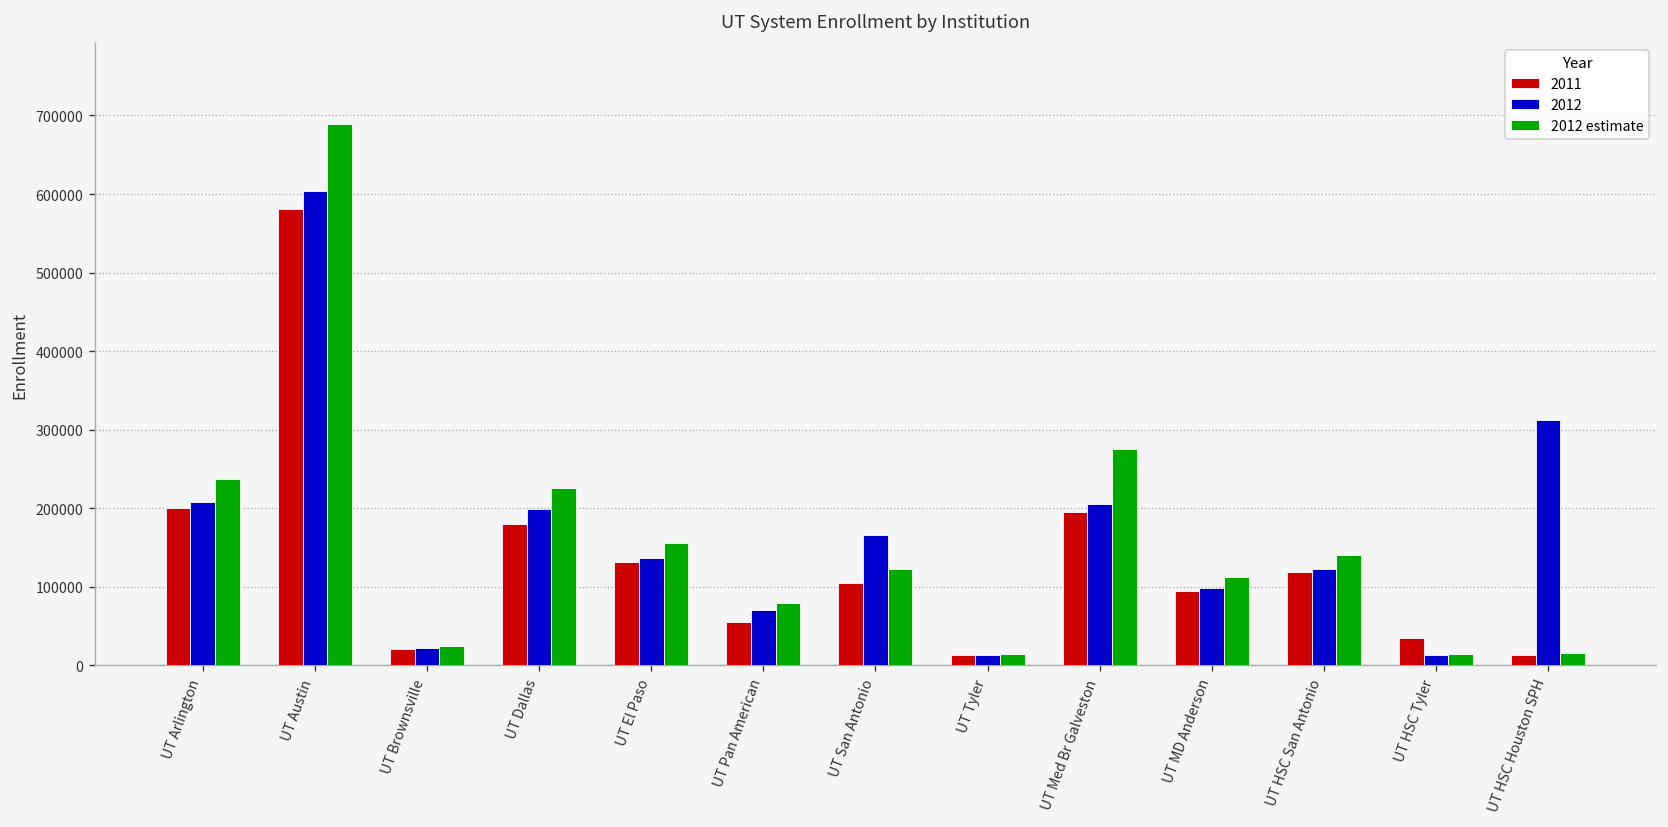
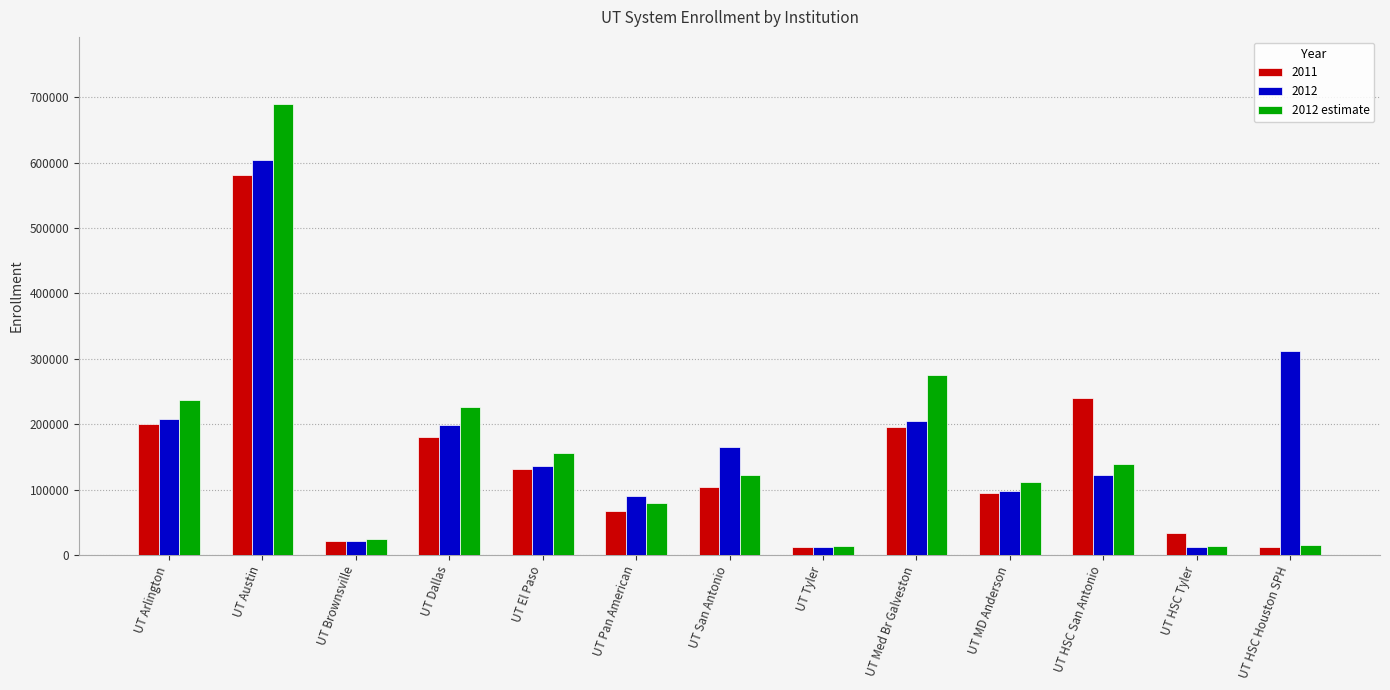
  {
    "2011": {
      "UT Arlington": 200000,
      "UT Austin": 580000,
      "UT Brownsville": 20000,
      "UT Dallas": 180000,
      "UT El Paso": 130000,
-     "UT Pan American": 60000,
+     "UT Pan American": 70000,
      "UT San Antonio": 100000,
      "UT Tyler": 10000,
      "UT Med Br Galveston": 200000,
      "UT MD Anderson": 90000,
-     "UT HSC San Antonio": 120000,
+     "UT HSC San Antonio": 240000,
      "UT HSC Tyler": 30000,
      "UT HSC Houston SPH": 10000
    },
    "2012": {
      "UT Arlington": 210000,
      "UT Austin": 600000,
      "UT Brownsville": 20000,
      "UT Dallas": 200000,
      "UT El Paso": 140000,
-     "UT Pan American": 70000,
+     "UT Pan American": 90000,
      "UT San Antonio": 170000,
      "UT Tyler": 10000,
      "UT Med Br Galveston": 200000,
      "UT MD Anderson": 100000,
      "UT HSC San Antonio": 120000,
      "UT HSC Tyler": 10000,
      "UT HSC Houston SPH": 310000
    },
    "2012 estimate": {
      "UT Arlington": 240000,
      "UT Austin": 690000,
      "UT Brownsville": 20000,
      "UT Dallas": 230000,
      "UT El Paso": 160000,
      "UT Pan American": 80000,
      "UT San Antonio": 120000,
      "UT Tyler": 10000,
      "UT Med Br Galveston": 280000,
      "UT MD Anderson": 110000,
      "UT HSC San Antonio": 140000,
      "UT HSC Tyler": 10000,
      "UT HSC Houston SPH": 20000
    }
  }
